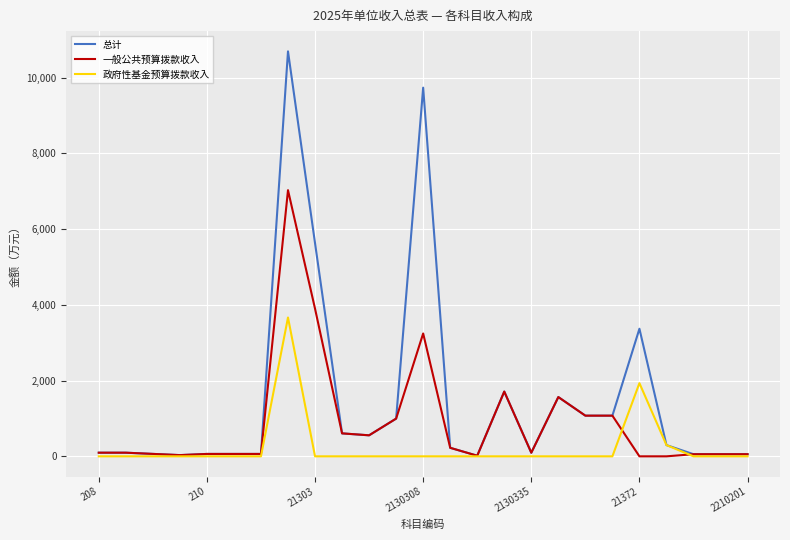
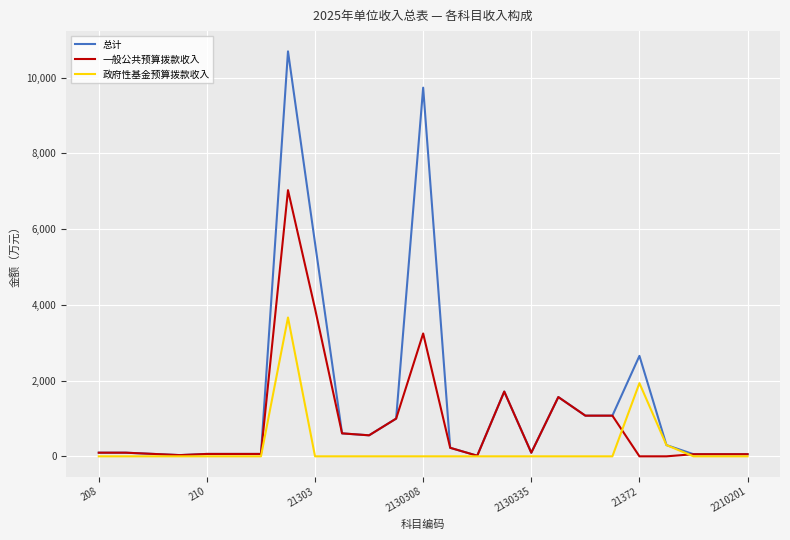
  {
    "总计": {
      "21303": "5,600",
      "2130308": "9,700",
-     "21372": "3,400"
+     "21372": "2,700"
    },
    "一般公共预算拨款收入": {
      "21303": "3,900",
      "2130308": "3,200",
      "21372": "0"
    },
    "政府性基金预算拨款收入": {
      "208": "0",
      "21303": "0",
      "2130308": "0",
      "2130335": "0",
      "21372": "1,900"
    }
  }
